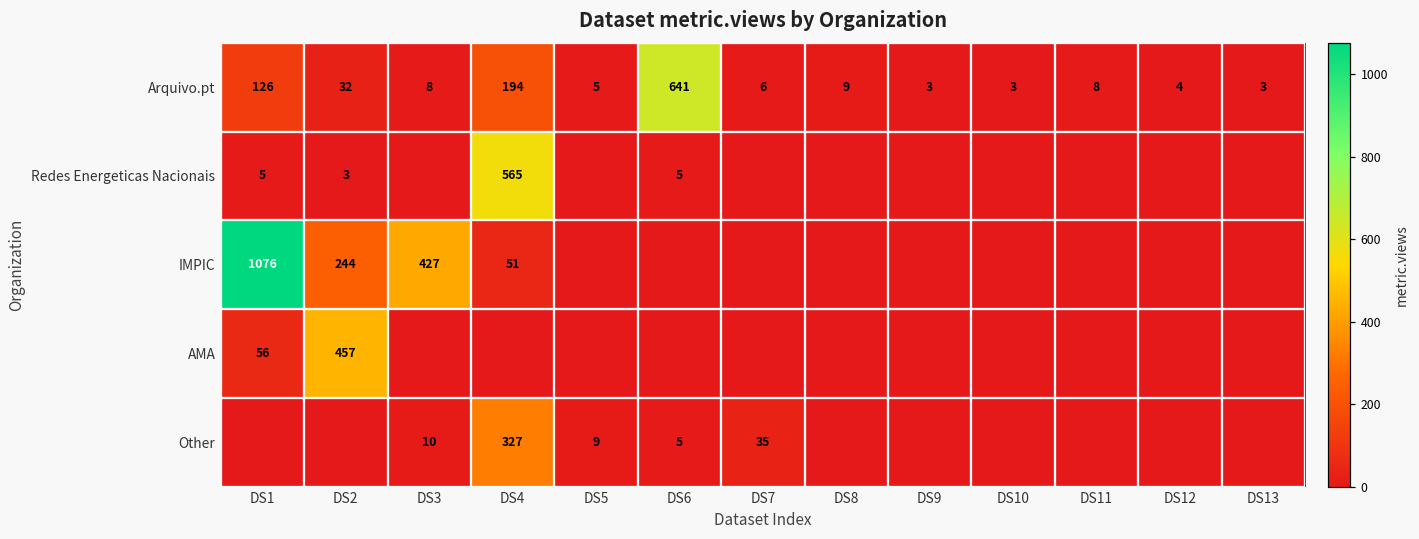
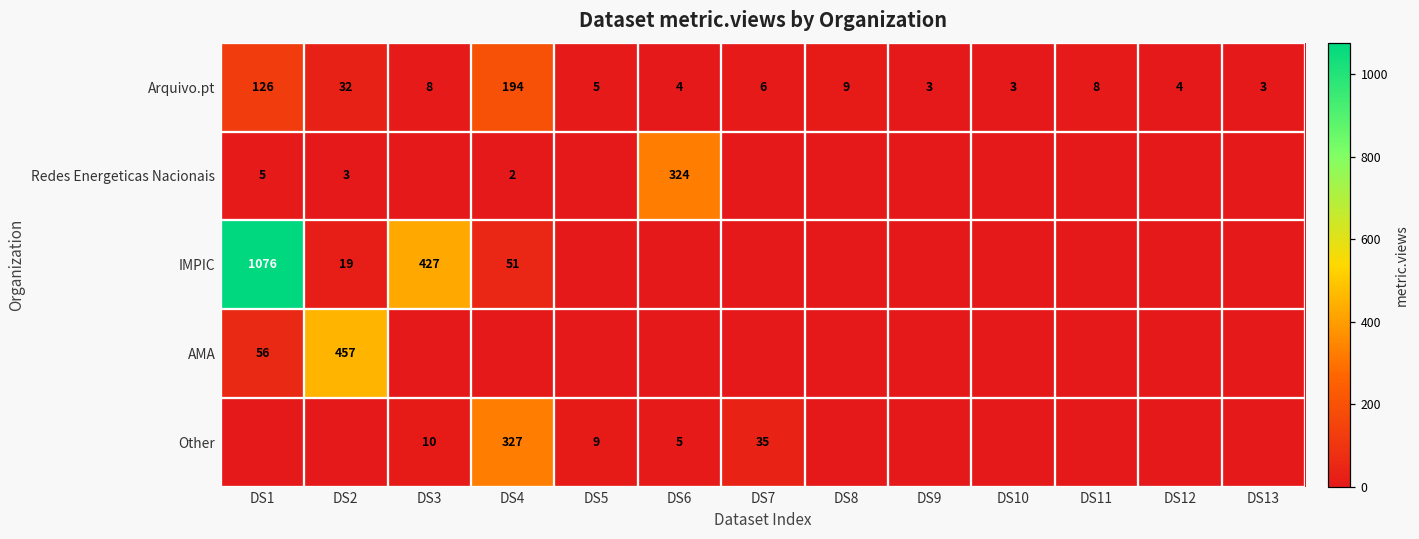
  {
    "Arquivo.pt": {
      "DS1": 126,
      "DS2": 32,
      "DS3": 8,
      "DS4": 194,
      "DS5": 5,
-     "DS6": 641,
+     "DS6": 4,
      "DS7": 6,
      "DS8": 9,
      "DS9": 3,
      "DS10": 3,
      "DS11": 8,
      "DS12": 4,
      "DS13": 3
    },
    "Redes Energeticas Nacionais": {
      "DS1": 5,
      "DS2": 3,
-     "DS4": 565,
-     "DS6": 5
+     "DS4": 2,
+     "DS6": 324
    },
    "IMPIC": {
      "DS1": 1076,
-     "DS2": 244,
+     "DS2": 19,
      "DS3": 427,
      "DS4": 51
    },
    "AMA": {
      "DS1": 56,
      "DS2": 457
    },
    "Other": {
      "DS3": 10,
      "DS4": 327,
      "DS5": 9,
      "DS6": 5,
      "DS7": 35
    }
  }
